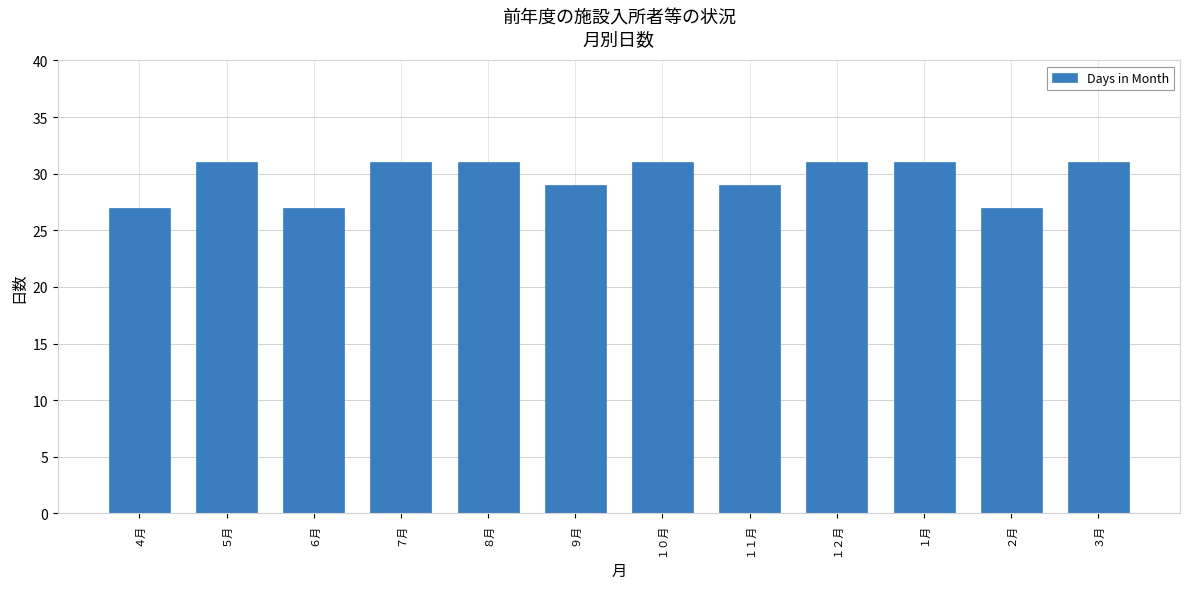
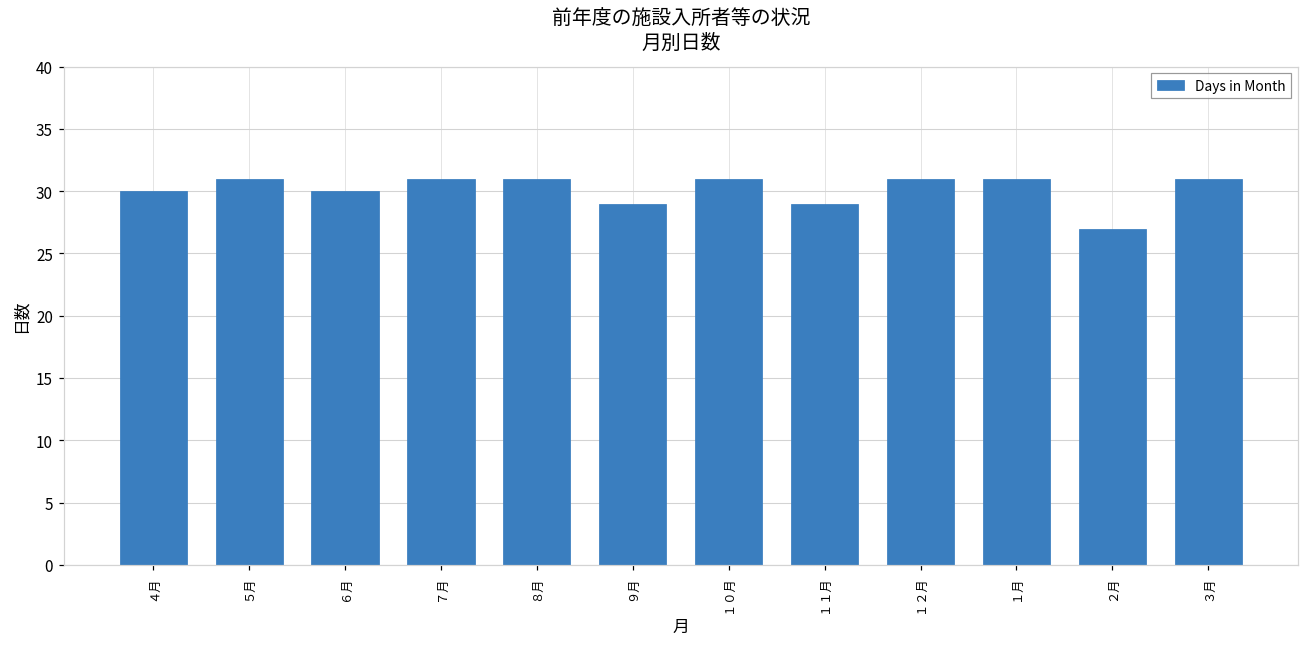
  {
-   "４月": 27,
+   "４月": 30,
    "５月": 31,
-   "６月": 27,
+   "６月": 30,
    "７月": 31,
    "８月": 31,
    "９月": 29,
    "１０月": 31,
    "１１月": 29,
    "１２月": 31,
    "１月": 31,
    "２月": 27,
    "３月": 31
  }
